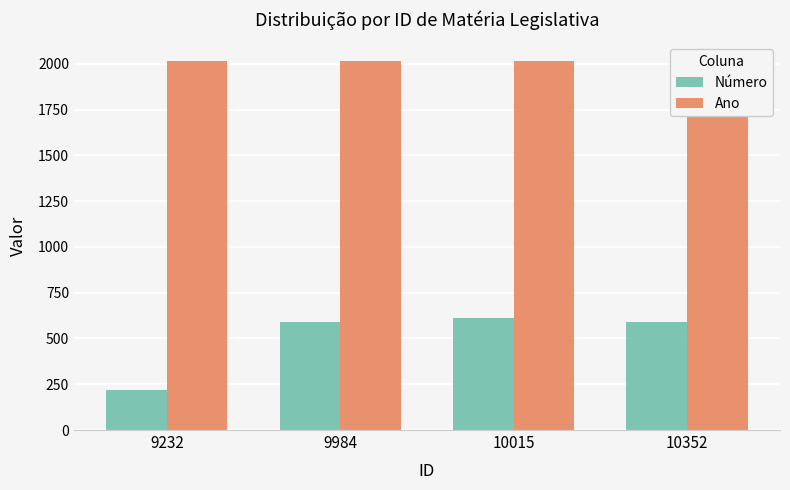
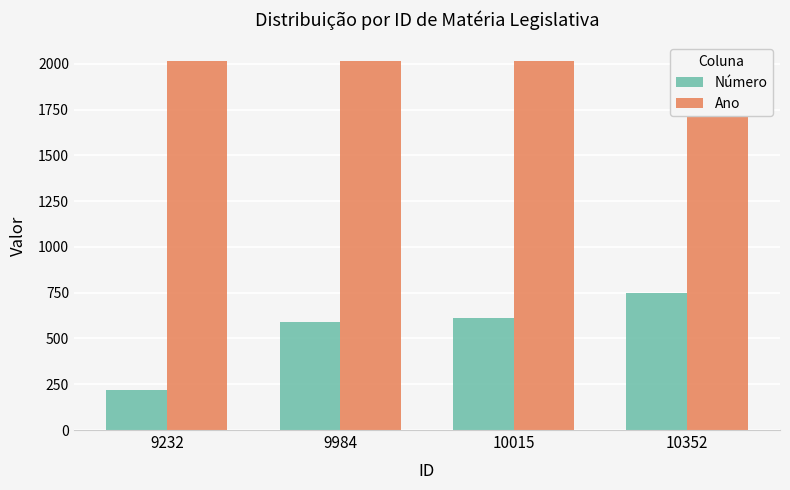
  {
    "Número": {
      "9232": 220,
      "9984": 590,
      "10015": 610,
-     "10352": 590
+     "10352": 750
    },
    "Ano": {
      "9232": 2020,
      "9984": 2020,
      "10015": 2020
    }
  }
